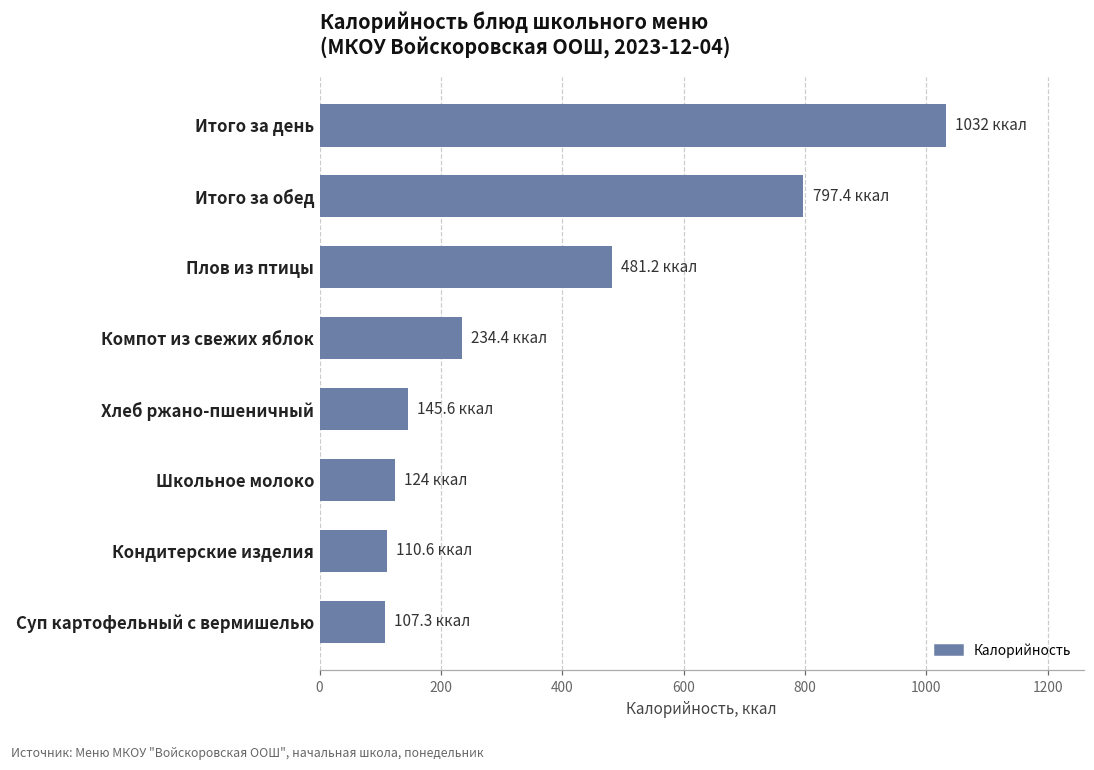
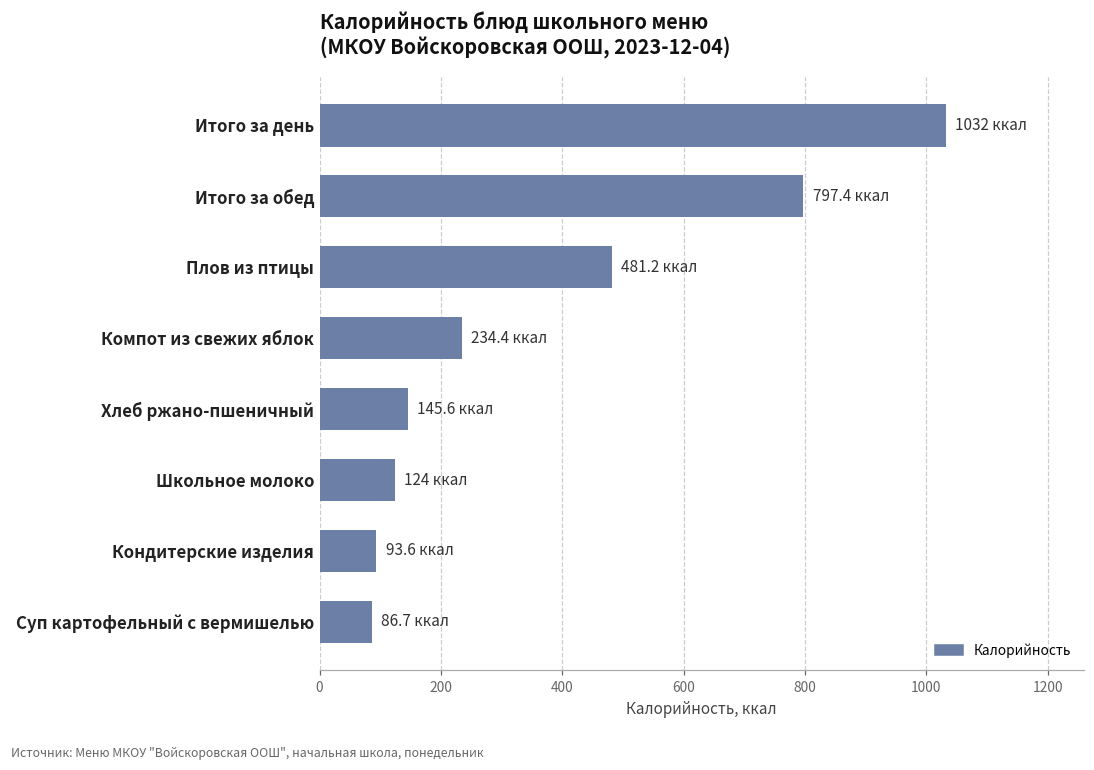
  {
    "Итого за день": 1032,
    "Итого за обед": 797.4,
    "Плов из птицы": 481.2,
    "Компот из свежих яблок": 234.4,
    "Хлеб ржано-пшеничный": 145.6,
    "Школьное молоко": 124,
-   "Кондитерские изделия": 110.6,
-   "Суп картофельный с вермишелью": 107.3
+   "Кондитерские изделия": 93.6,
+   "Суп картофельный с вермишелью": 86.7
  }
